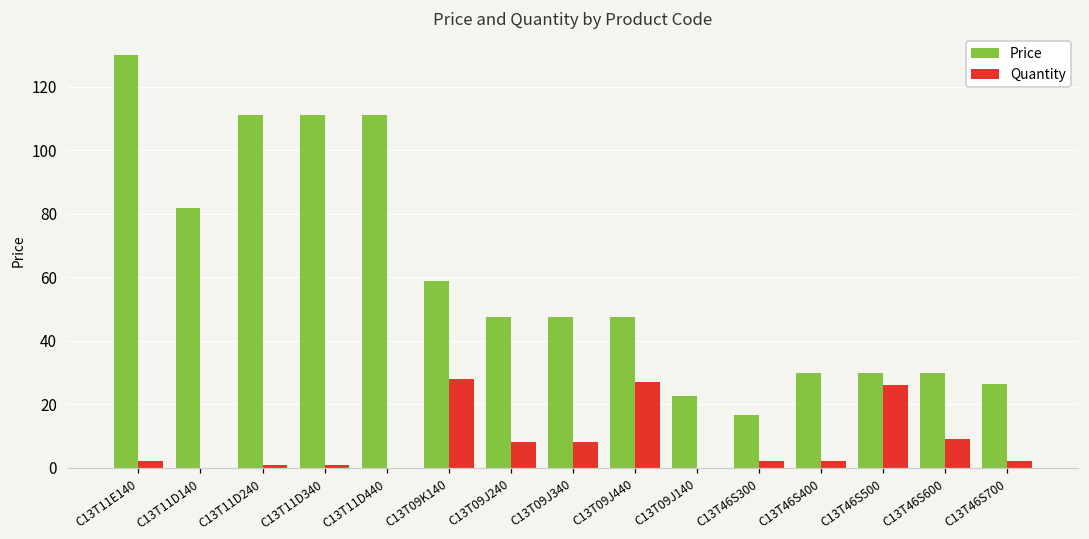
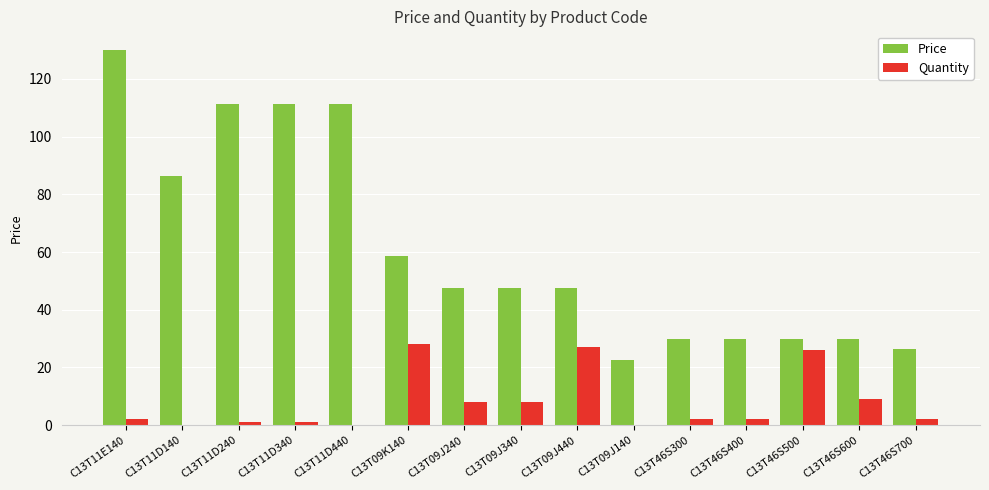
  {
    "Price": {
      "C13T11E140": 130,
-     "C13T11D140": 82,
+     "C13T11D140": 86,
      "C13T11D240": 111,
      "C13T11D340": 111,
      "C13T11D440": 111,
      "C13T09K140": 59,
      "C13T09J240": 48,
      "C13T09J340": 48,
      "C13T09J440": 48,
      "C13T09J140": 23,
-     "C13T46S300": 17,
+     "C13T46S300": 30,
      "C13T46S400": 30,
      "C13T46S500": 30,
      "C13T46S600": 30,
      "C13T46S700": 26
    },
    "Quantity": {
      "C13T11E140": 2,
      "C13T11D140": 0,
      "C13T11D240": 1,
      "C13T11D340": 1,
      "C13T11D440": 0,
      "C13T09K140": 28,
      "C13T09J240": 8,
      "C13T09J340": 8,
      "C13T09J440": 27,
      "C13T09J140": 0,
      "C13T46S300": 2,
      "C13T46S400": 2,
      "C13T46S500": 26,
      "C13T46S600": 9,
      "C13T46S700": 2
    }
  }
